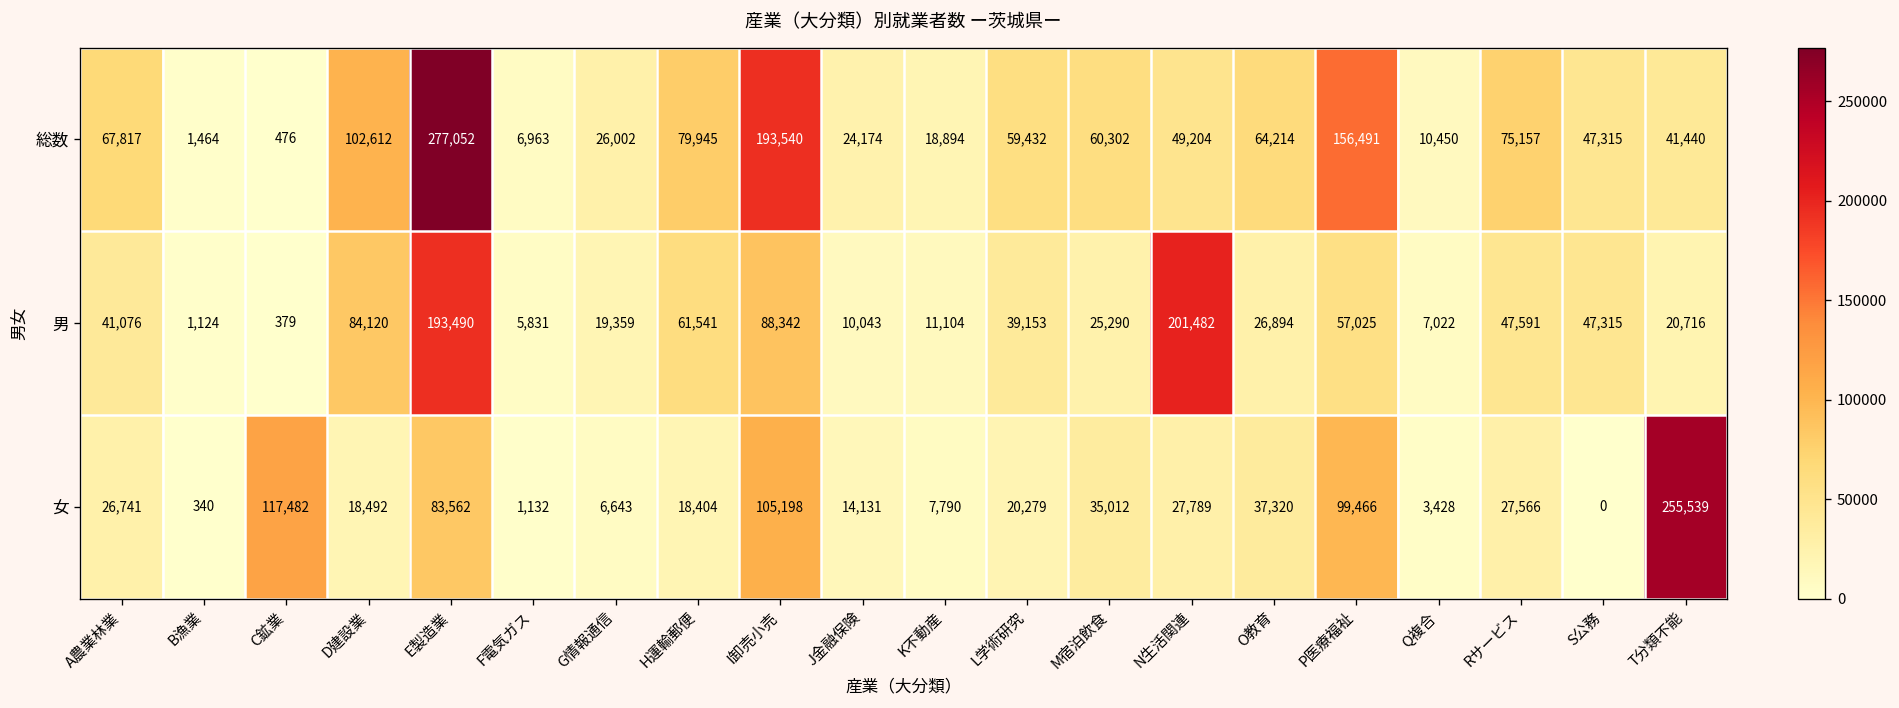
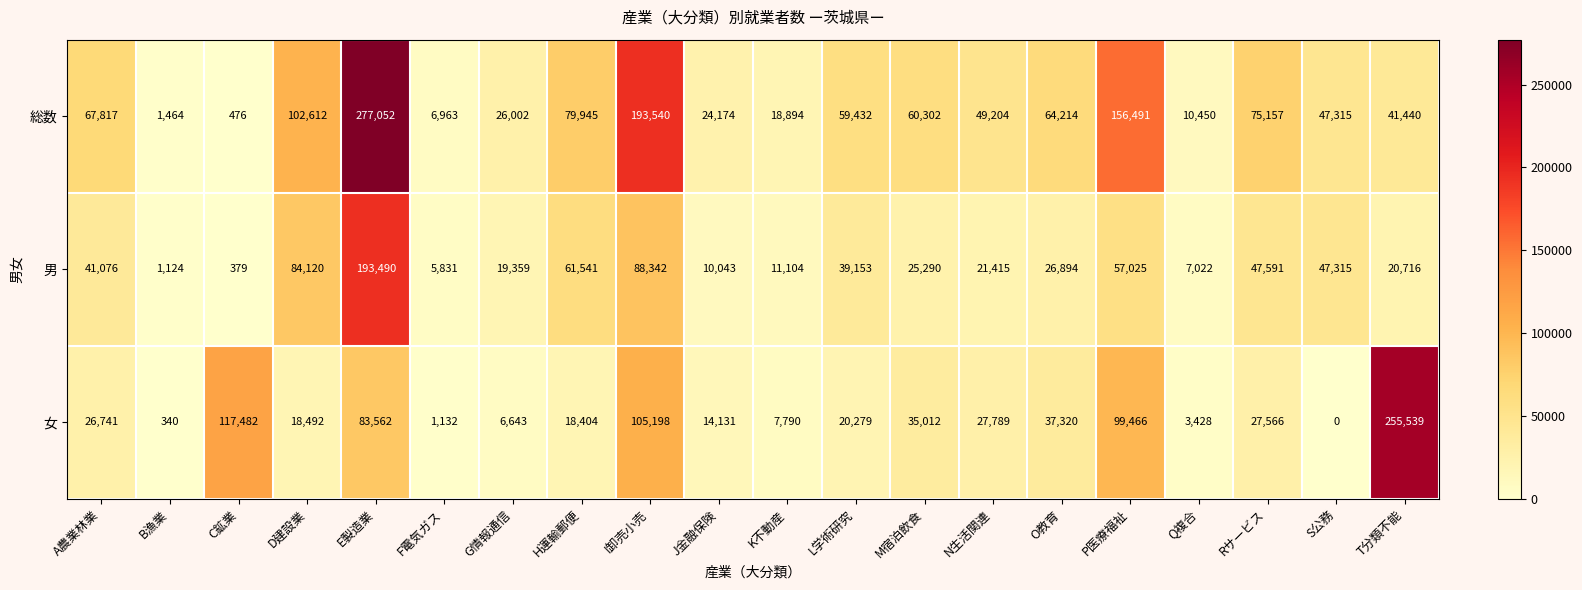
  {
    "総数": {
      "A農業林業": "67,817",
      "B漁業": "1,464",
      "C鉱業": "476",
      "D建設業": "102,612",
      "E製造業": "277,052",
      "F電気ガス": "6,963",
      "G情報通信": "26,002",
      "H運輸郵便": "79,945",
      "I卸売小売": "193,540",
      "J金融保険": "24,174",
      "K不動産": "18,894",
      "L学術研究": "59,432",
      "M宿泊飲食": "60,302",
      "N生活関連": "49,204",
      "O教育": "64,214",
      "P医療福祉": "156,491",
      "Q複合": "10,450",
      "Rサービス": "75,157",
      "S公務": "47,315",
      "T分類不能": "41,440"
    },
    "男": {
      "A農業林業": "41,076",
      "B漁業": "1,124",
      "C鉱業": "379",
      "D建設業": "84,120",
      "E製造業": "193,490",
      "F電気ガス": "5,831",
      "G情報通信": "19,359",
      "H運輸郵便": "61,541",
      "I卸売小売": "88,342",
      "J金融保険": "10,043",
      "K不動産": "11,104",
      "L学術研究": "39,153",
      "M宿泊飲食": "25,290",
-     "N生活関連": "201,482",
+     "N生活関連": "21,415",
      "O教育": "26,894",
      "P医療福祉": "57,025",
      "Q複合": "7,022",
      "Rサービス": "47,591",
      "S公務": "47,315",
      "T分類不能": "20,716"
    },
    "女": {
      "A農業林業": "26,741",
      "B漁業": "340",
      "C鉱業": "117,482",
      "D建設業": "18,492",
      "E製造業": "83,562",
      "F電気ガス": "1,132",
      "G情報通信": "6,643",
      "H運輸郵便": "18,404",
      "I卸売小売": "105,198",
      "J金融保険": "14,131",
      "K不動産": "7,790",
      "L学術研究": "20,279",
      "M宿泊飲食": "35,012",
      "N生活関連": "27,789",
      "O教育": "37,320",
      "P医療福祉": "99,466",
      "Q複合": "3,428",
      "Rサービス": "27,566",
      "S公務": "0",
      "T分類不能": "255,539"
    }
  }
